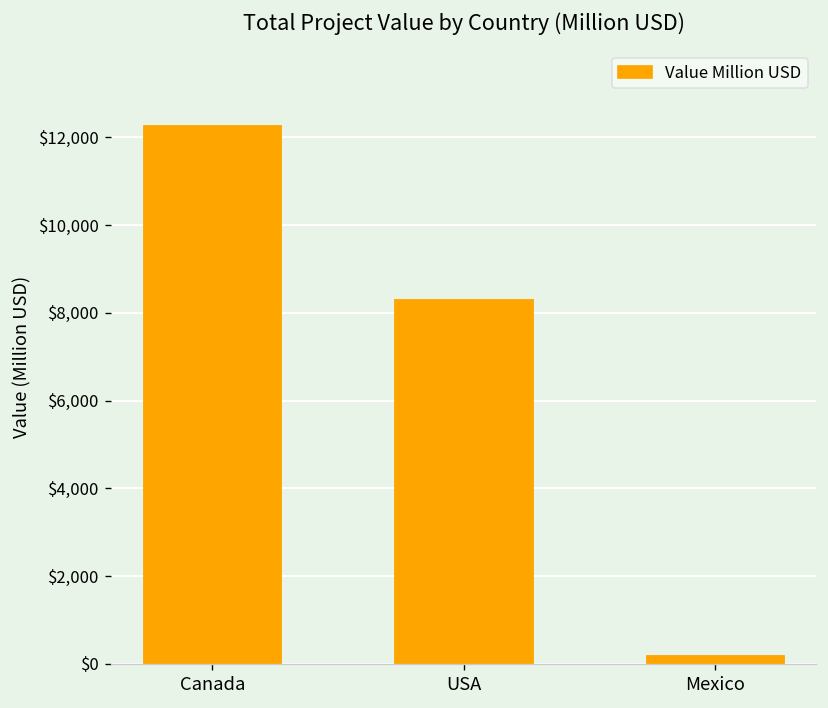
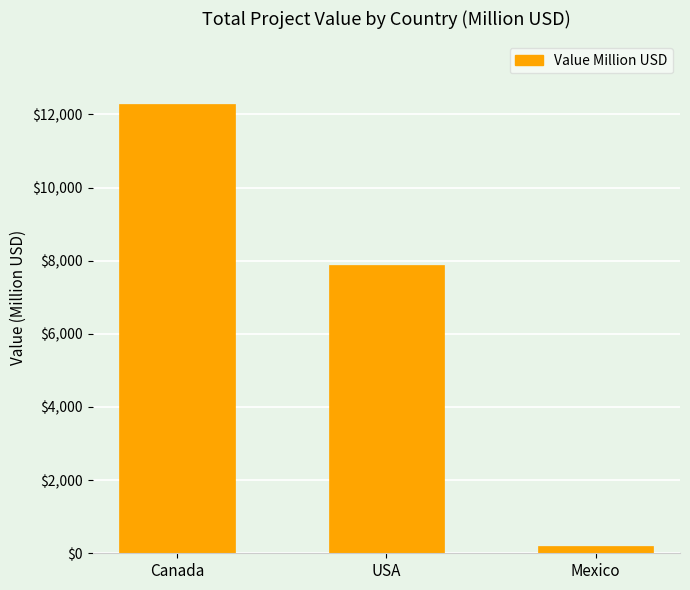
  {
    "Canada": "$12,300",
-   "USA": "$8,300",
+   "USA": "$7,900",
    "Mexico": "$200"
  }
